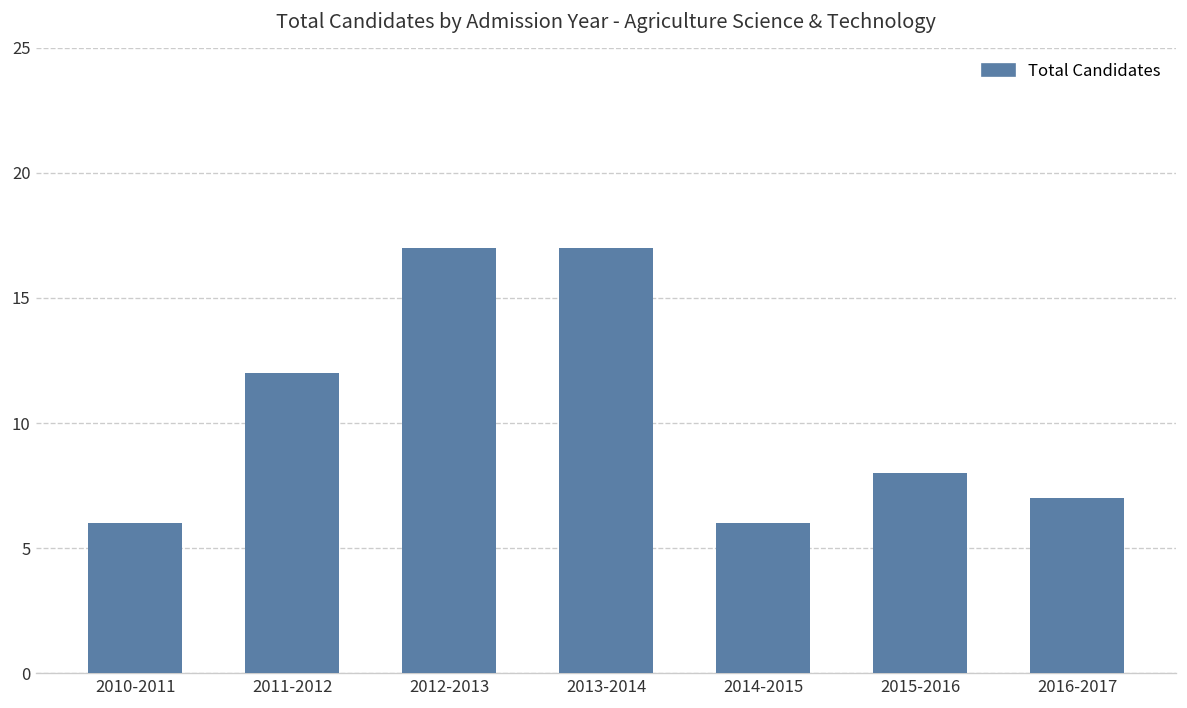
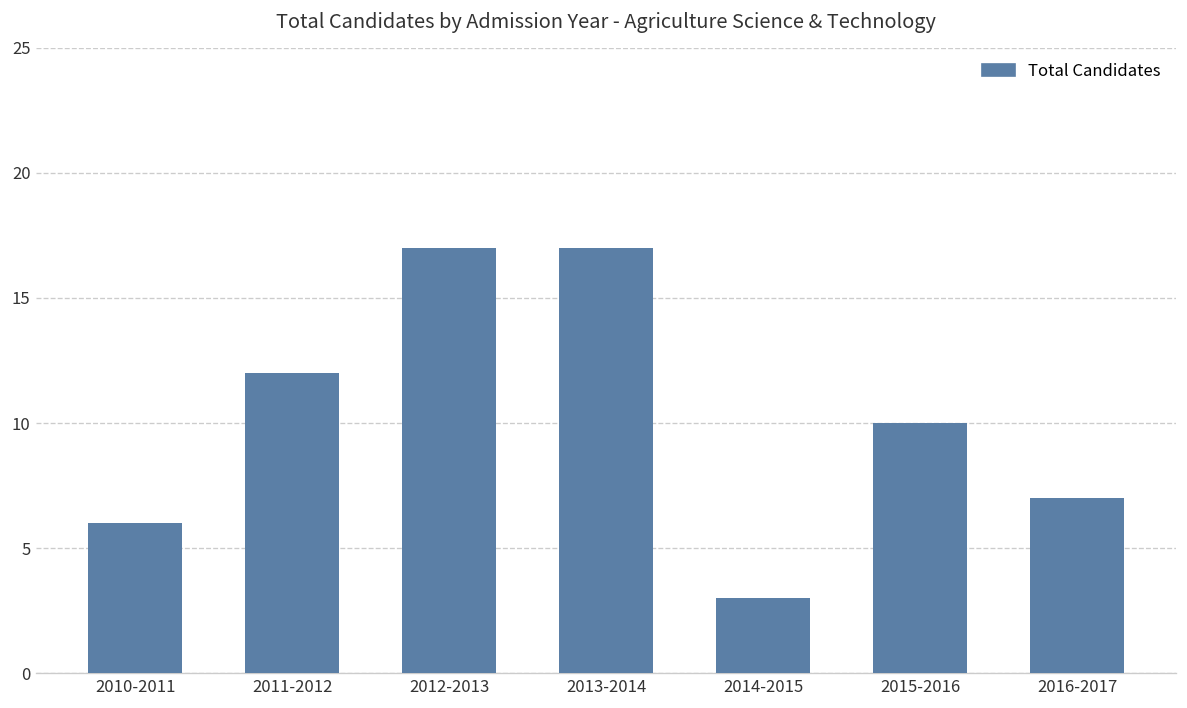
  {
    "2010-2011": 6,
    "2011-2012": 12,
    "2012-2013": 17,
    "2013-2014": 17,
-   "2014-2015": 6,
-   "2015-2016": 8,
+   "2014-2015": 3,
+   "2015-2016": 10,
    "2016-2017": 7
  }
